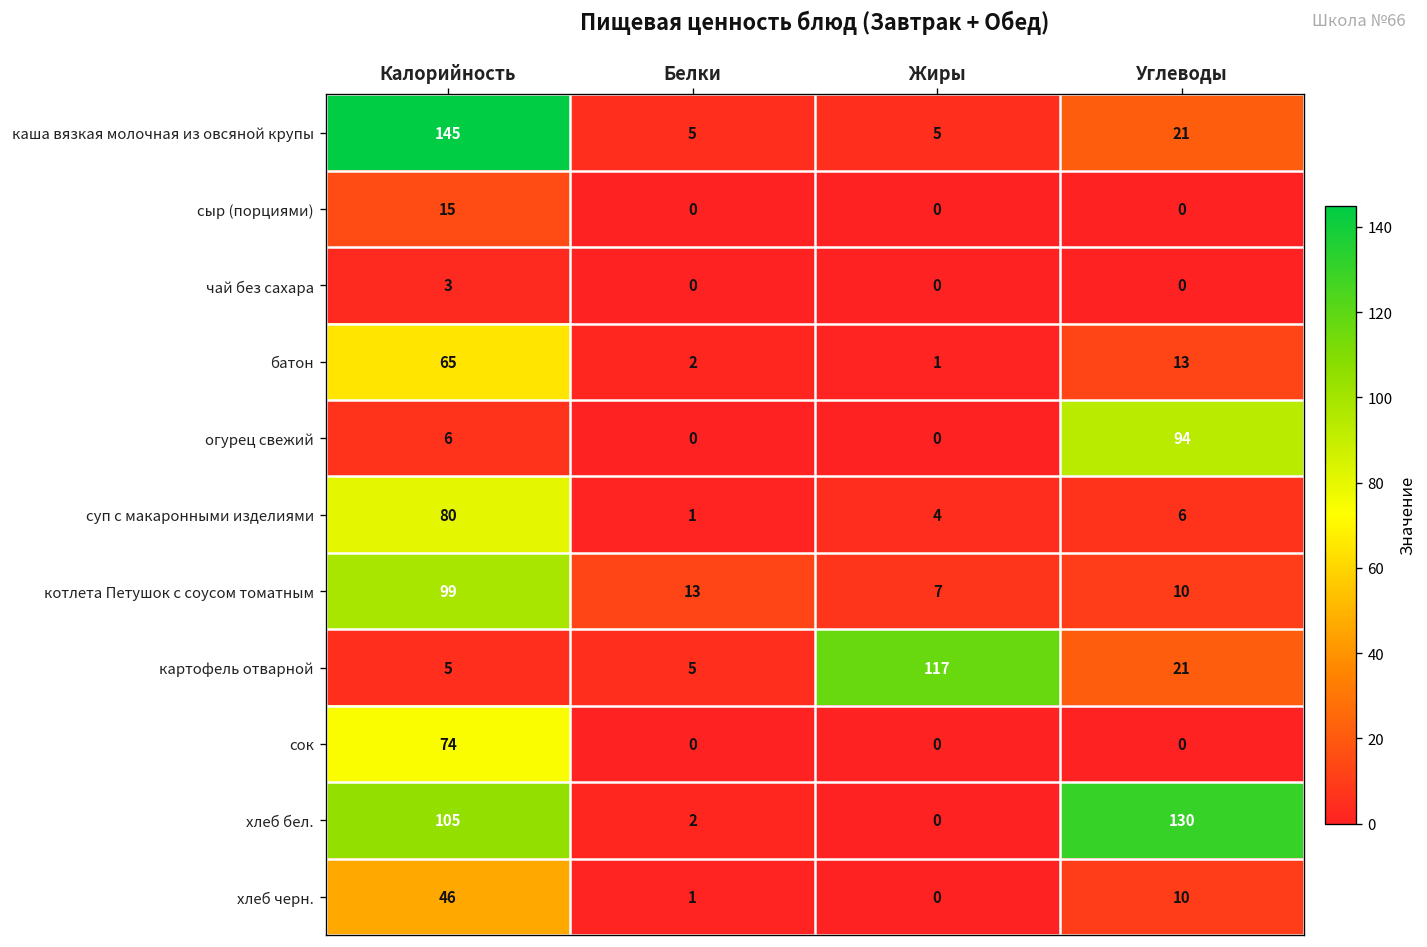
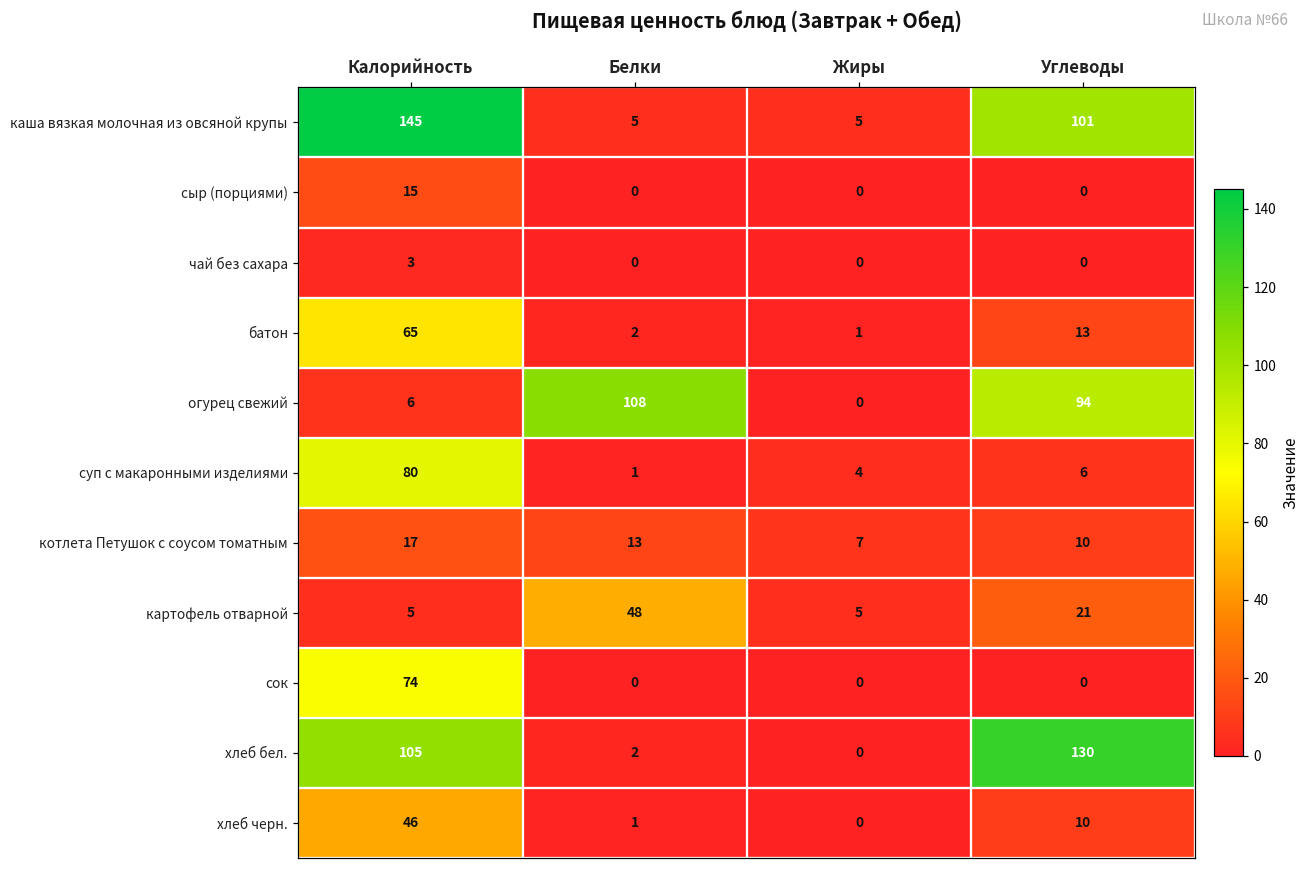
  {
    "каша вязкая молочная из овсяной крупы": {
      "Калорийность": 145,
      "Белки": 5,
      "Жиры": 5,
-     "Углеводы": 21
+     "Углеводы": 101
    },
    "сыр (порциями)": {
      "Калорийность": 15,
      "Белки": 0,
      "Жиры": 0,
      "Углеводы": 0
    },
    "чай без сахара": {
      "Калорийность": 3,
      "Белки": 0,
      "Жиры": 0,
      "Углеводы": 0
    },
    "батон": {
      "Калорийность": 65,
      "Белки": 2,
      "Жиры": 1,
      "Углеводы": 13
    },
    "огурец свежий": {
      "Калорийность": 6,
-     "Белки": 0,
+     "Белки": 108,
      "Жиры": 0,
      "Углеводы": 94
    },
    "суп с макаронными изделиями": {
      "Калорийность": 80,
      "Белки": 1,
      "Жиры": 4,
      "Углеводы": 6
    },
    "котлета Петушок с соусом томатным": {
-     "Калорийность": 99,
+     "Калорийность": 17,
      "Белки": 13,
      "Жиры": 7,
      "Углеводы": 10
    },
    "картофель отварной": {
      "Калорийность": 5,
-     "Белки": 5,
-     "Жиры": 117,
+     "Белки": 48,
+     "Жиры": 5,
      "Углеводы": 21
    },
    "сок": {
      "Калорийность": 74,
      "Белки": 0,
      "Жиры": 0,
      "Углеводы": 0
    },
    "хлеб бел.": {
      "Калорийность": 105,
      "Белки": 2,
      "Жиры": 0,
      "Углеводы": 130
    },
    "хлеб черн.": {
      "Калорийность": 46,
      "Белки": 1,
      "Жиры": 0,
      "Углеводы": 10
    }
  }
